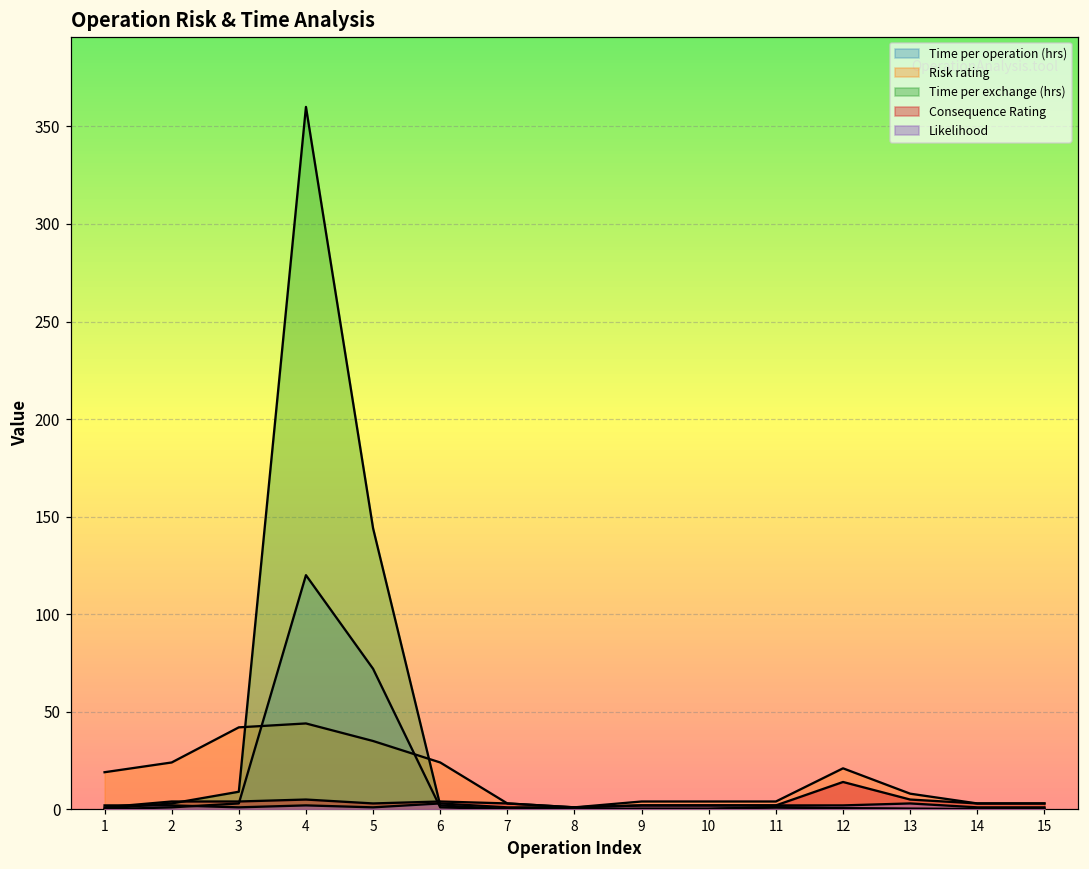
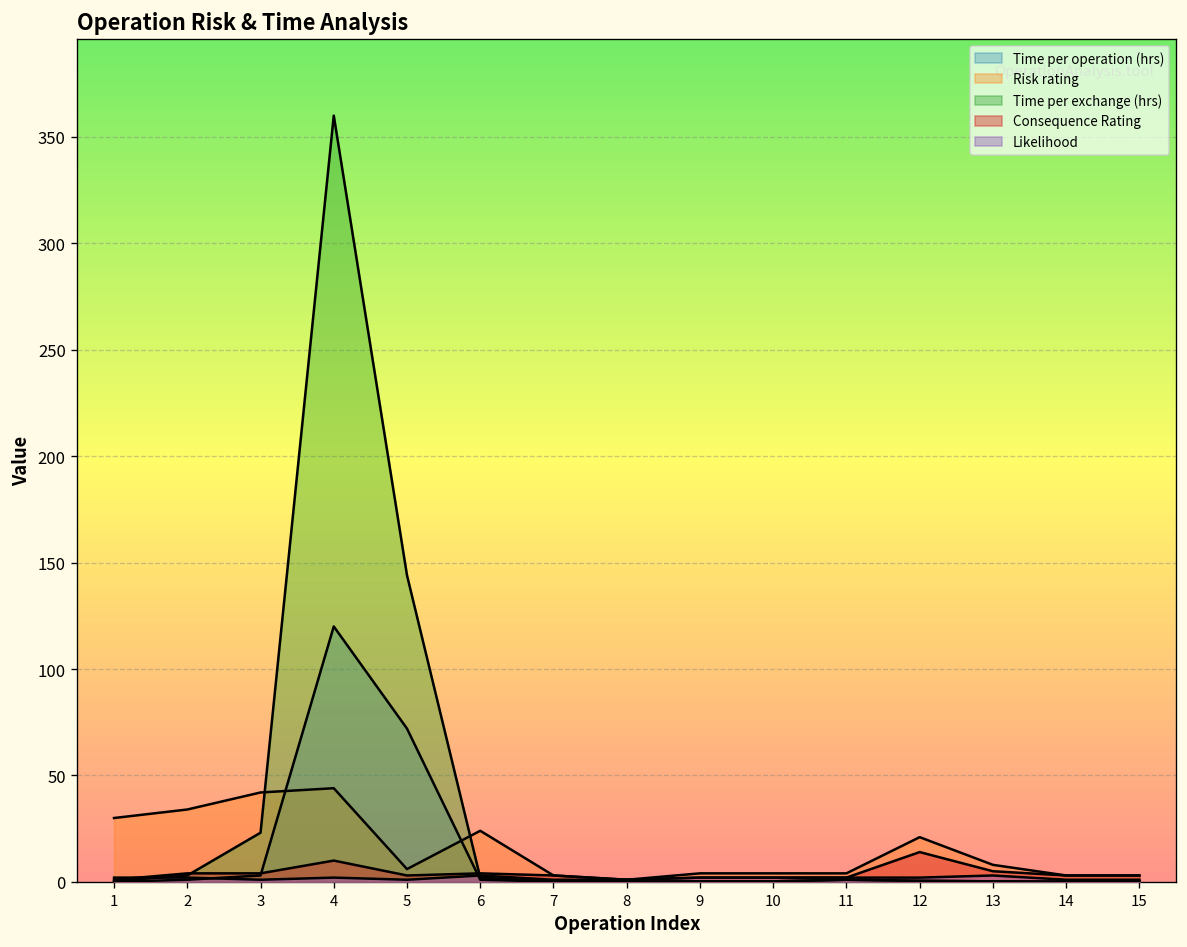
  {
    "Risk rating": {
-     "1": 19,
-     "2": 24,
+     "1": 30,
+     "2": 34,
      "3": 42,
      "4": 44,
-     "5": 35,
+     "5": 6,
      "6": 24,
      "9": 4,
      "10": 4,
      "11": 4,
      "12": 21,
      "13": 8
    },
    "Time per exchange (hrs)": {
-     "3": 9,
+     "3": 23,
      "4": 360,
      "5": 144
    },
    "Consequence Rating": {
-     "4": 5,
+     "4": 10,
      "5": 3,
      "12": 14,
      "13": 5
    }
  }
